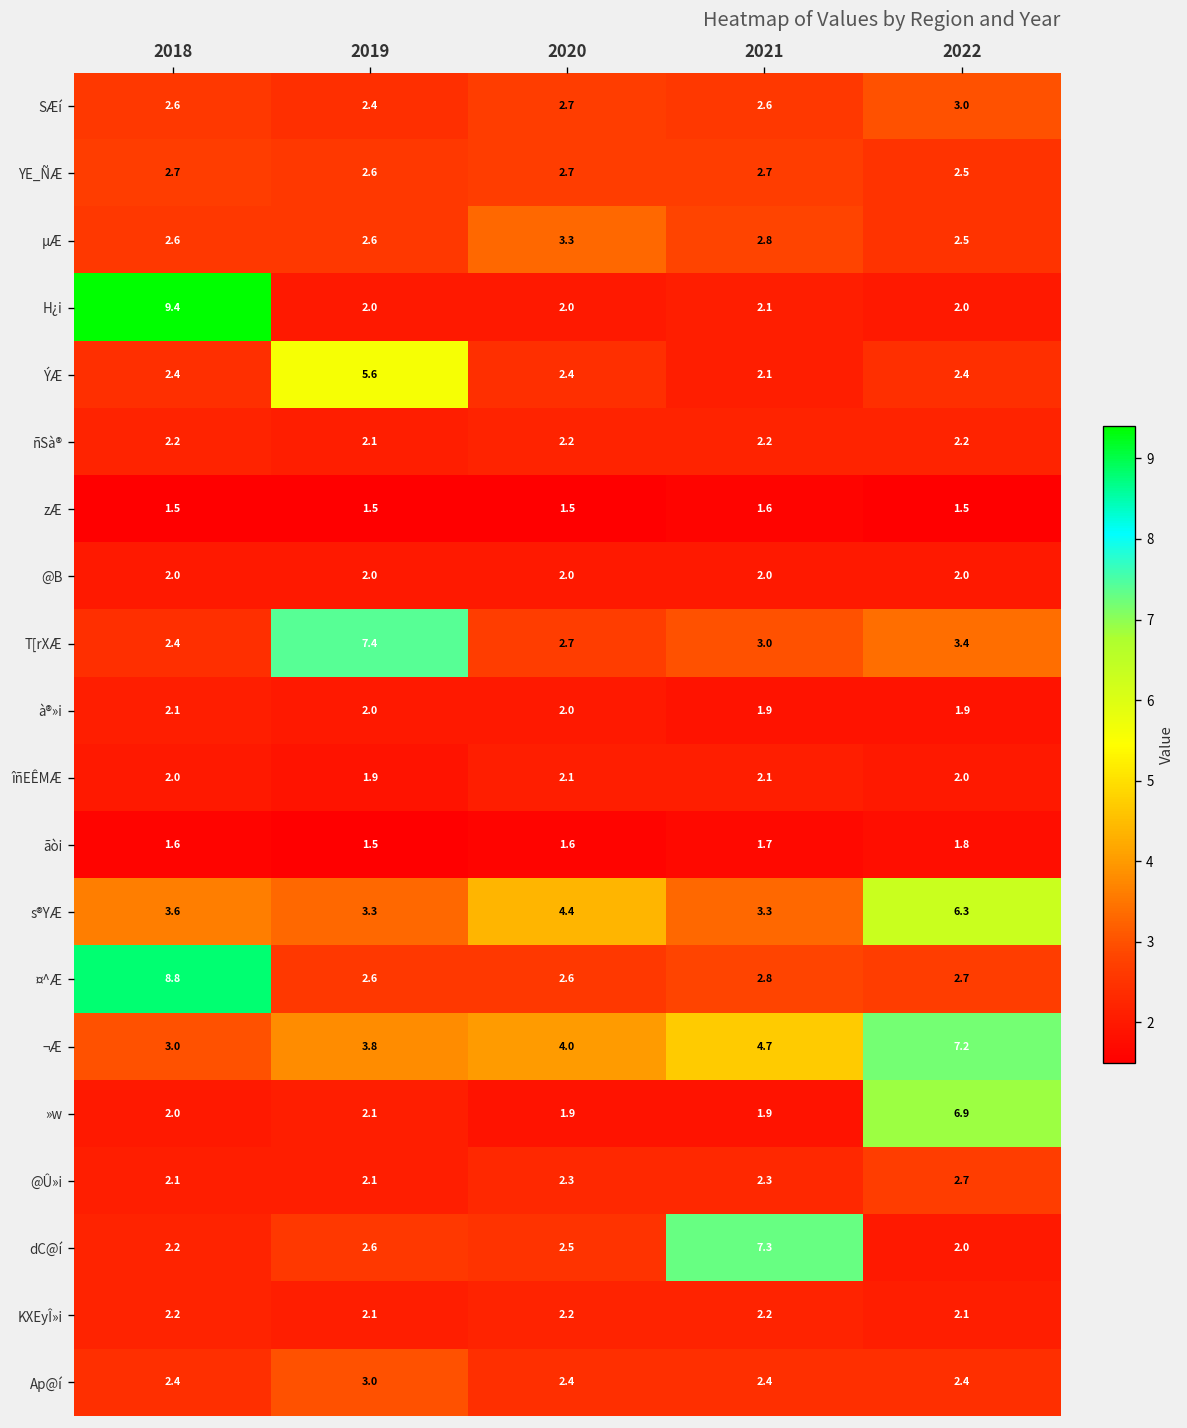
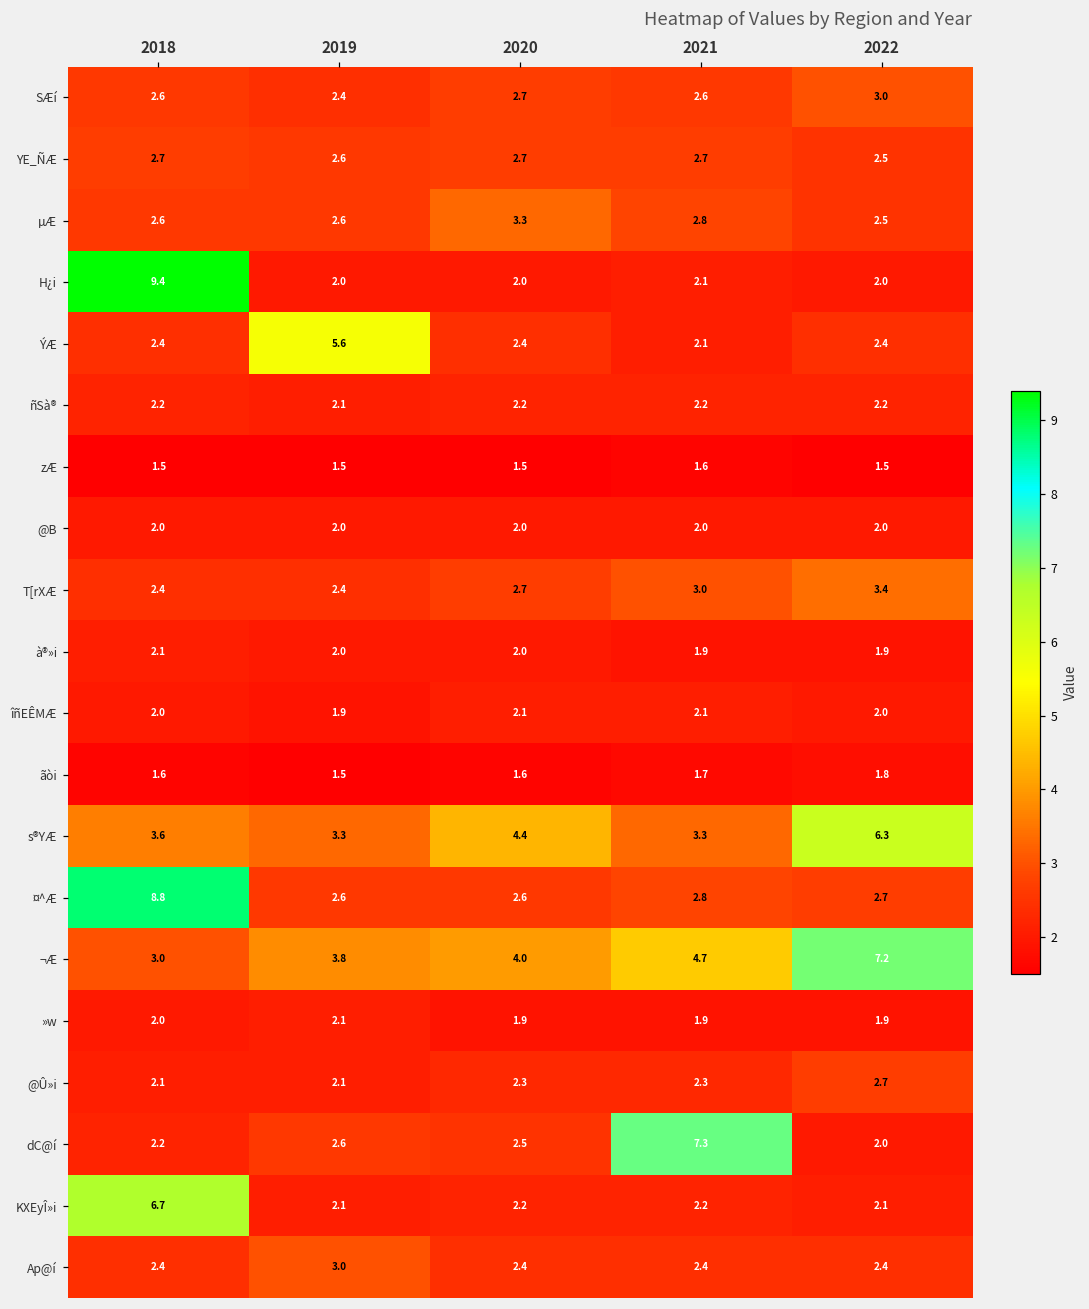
  {
    "SÆí": {
      "2018": 2.6,
      "2019": 2.4,
      "2020": 2.7,
      "2021": 2.6,
      "2022": 3.0
    },
    "YE_ÑÆ": {
      "2018": 2.7,
      "2019": 2.6,
      "2020": 2.7,
      "2021": 2.7,
      "2022": 2.5
    },
    "µÆ": {
      "2018": 2.6,
      "2019": 2.6,
      "2020": 3.3,
      "2021": 2.8,
      "2022": 2.5
    },
    "H¿i": {
      "2018": 9.4,
      "2019": 2.0,
      "2020": 2.0,
      "2021": 2.1,
      "2022": 2.0
    },
    "ÝÆ": {
      "2018": 2.4,
      "2019": 5.6,
      "2020": 2.4,
      "2021": 2.1,
      "2022": 2.4
    },
    "ñSà®": {
      "2018": 2.2,
      "2019": 2.1,
      "2020": 2.2,
      "2021": 2.2,
      "2022": 2.2
    },
    "zÆ": {
      "2018": 1.5,
      "2019": 1.5,
      "2020": 1.5,
      "2021": 1.6,
      "2022": 1.5
    },
    "@B": {
      "2018": 2.0,
      "2019": 2.0,
      "2020": 2.0,
      "2021": 2.0,
      "2022": 2.0
    },
    "T[rXÆ": {
      "2018": 2.4,
-     "2019": 7.4,
+     "2019": 2.4,
      "2020": 2.7,
      "2021": 3.0,
      "2022": 3.4
    },
    "à®»i": {
      "2018": 2.1,
      "2019": 2.0,
      "2020": 2.0,
      "2021": 1.9,
      "2022": 1.9
    },
    "îñEÊMÆ": {
      "2018": 2.0,
      "2019": 1.9,
      "2020": 2.1,
      "2021": 2.1,
      "2022": 2.0
    },
    "ãòi": {
      "2018": 1.6,
      "2019": 1.5,
      "2020": 1.6,
      "2021": 1.7,
      "2022": 1.8
    },
    "s®YÆ": {
      "2018": 3.6,
      "2019": 3.3,
      "2020": 4.4,
      "2021": 3.3,
      "2022": 6.3
    },
    "¤^Æ": {
      "2018": 8.8,
      "2019": 2.6,
      "2020": 2.6,
      "2021": 2.8,
      "2022": 2.7
    },
    "¬Æ": {
      "2018": 3.0,
      "2019": 3.8,
      "2020": 4.0,
      "2021": 4.7,
      "2022": 7.2
    },
    "»w": {
      "2018": 2.0,
      "2019": 2.1,
      "2020": 1.9,
      "2021": 1.9,
-     "2022": 6.9
+     "2022": 1.9
    },
    "@Û»i": {
      "2018": 2.1,
      "2019": 2.1,
      "2020": 2.3,
      "2021": 2.3,
      "2022": 2.7
    },
    "dC@í": {
      "2018": 2.2,
      "2019": 2.6,
      "2020": 2.5,
      "2021": 7.3,
      "2022": 2.0
    },
    "KXEyÎ»i": {
-     "2018": 2.2,
+     "2018": 6.7,
      "2019": 2.1,
      "2020": 2.2,
      "2021": 2.2,
      "2022": 2.1
    },
    "Ap@í": {
      "2018": 2.4,
      "2019": 3.0,
      "2020": 2.4,
      "2021": 2.4,
      "2022": 2.4
    }
  }
